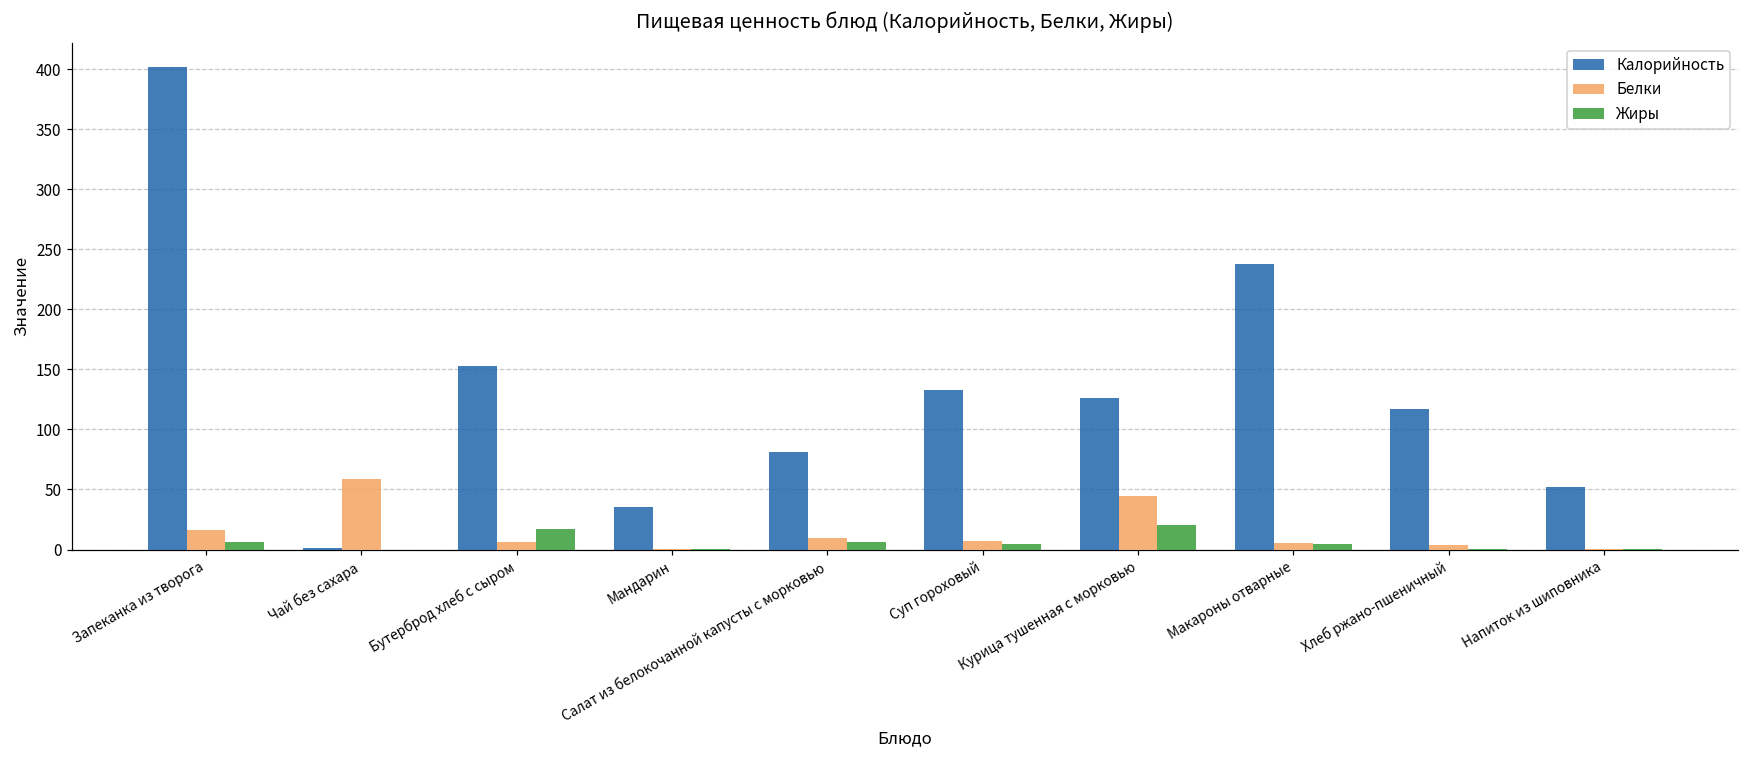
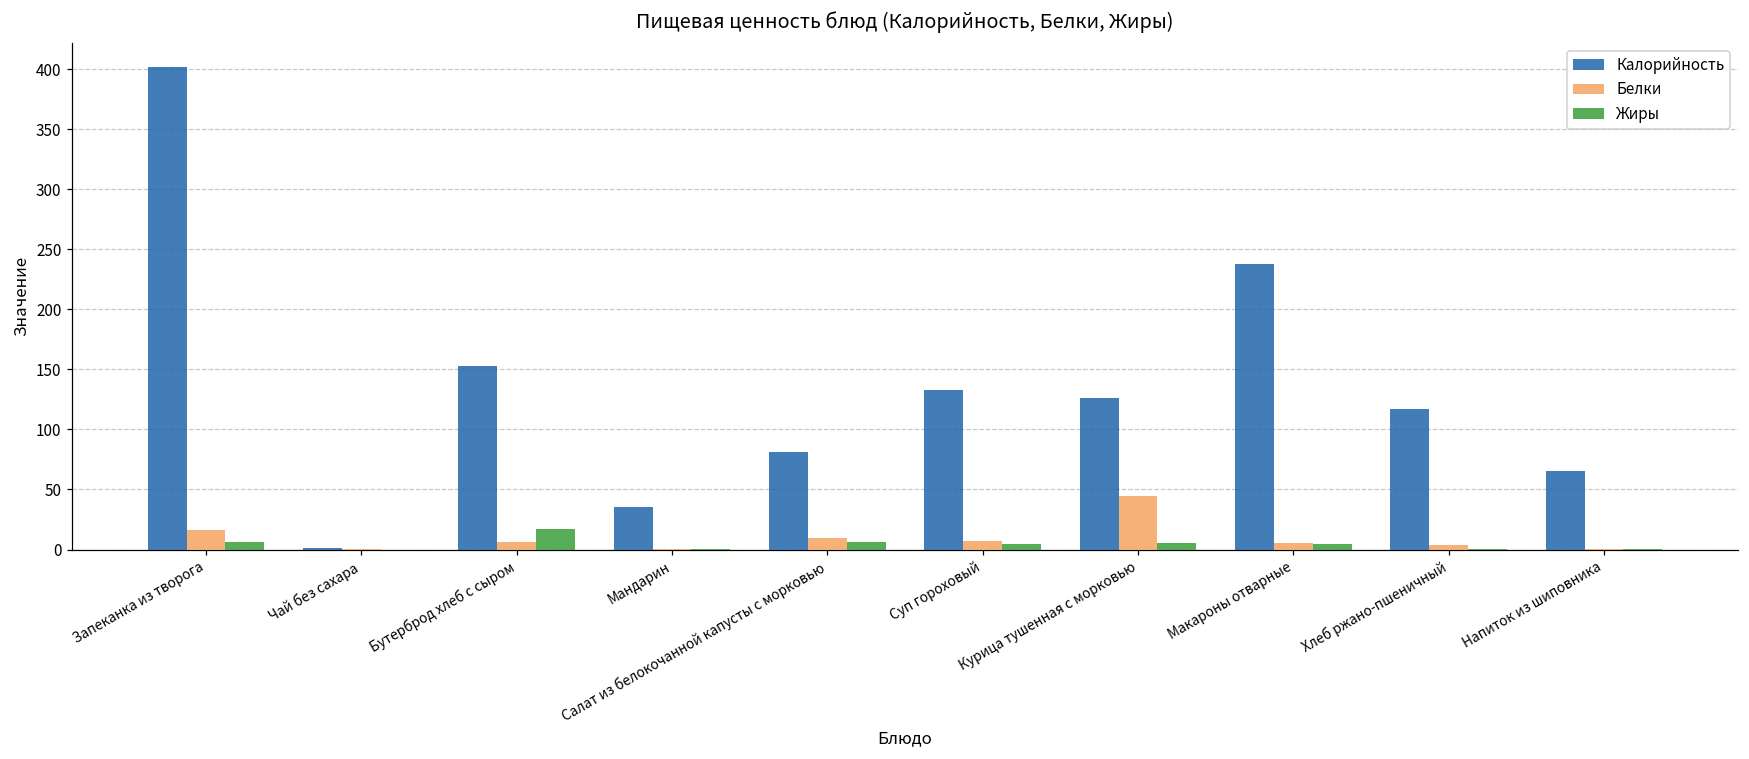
  {
    "Калорийность": {
      "Запеканка из творога": 402,
      "Бутерброд хлеб с сыром": 153,
      "Мандарин": 35,
      "Салат из белокочанной капусты с морковью": 82,
      "Суп гороховый": 133,
      "Курица тушенная с морковью": 126,
      "Макароны отварные": 238,
      "Хлеб ржано-пшеничный": 117,
-     "Напиток из шиповника": 52
+     "Напиток из шиповника": 65
    },
    "Белки": {
      "Запеканка из творога": 16,
-     "Чай без сахара": 59,
+     "Чай без сахара": 0,
      "Бутерброд хлеб с сыром": 6,
      "Салат из белокочанной капусты с морковью": 9,
      "Суп гороховый": 7,
      "Курица тушенная с морковью": 45,
      "Макароны отварные": 5,
      "Хлеб ржано-пшеничный": 4
    },
    "Жиры": {
      "Запеканка из творога": 7,
      "Чай без сахара": 0,
      "Бутерброд хлеб с сыром": 17,
      "Салат из белокочанной капусты с морковью": 6,
      "Суп гороховый": 5,
-     "Курица тушенная с морковью": 21,
+     "Курица тушенная с морковью": 6,
      "Макароны отварные": 5
    }
  }
